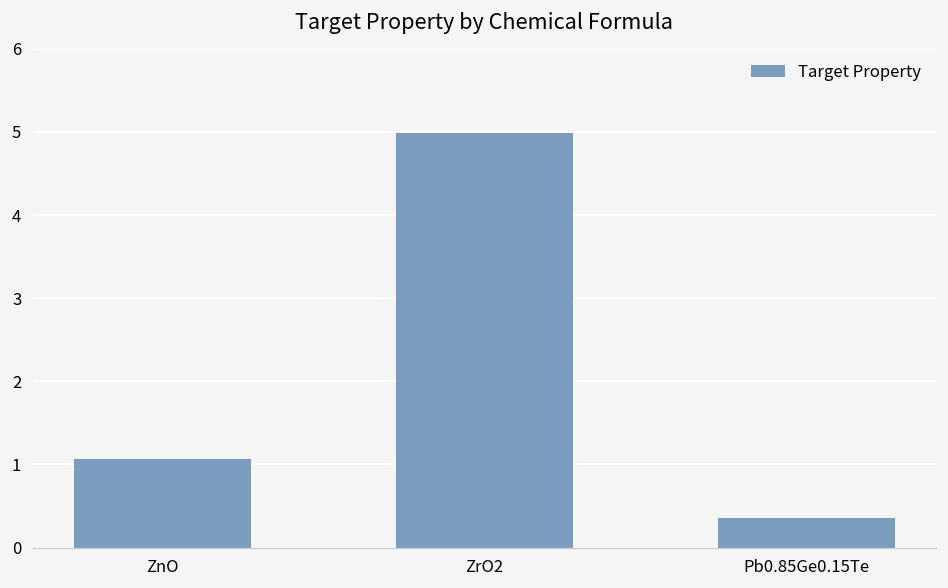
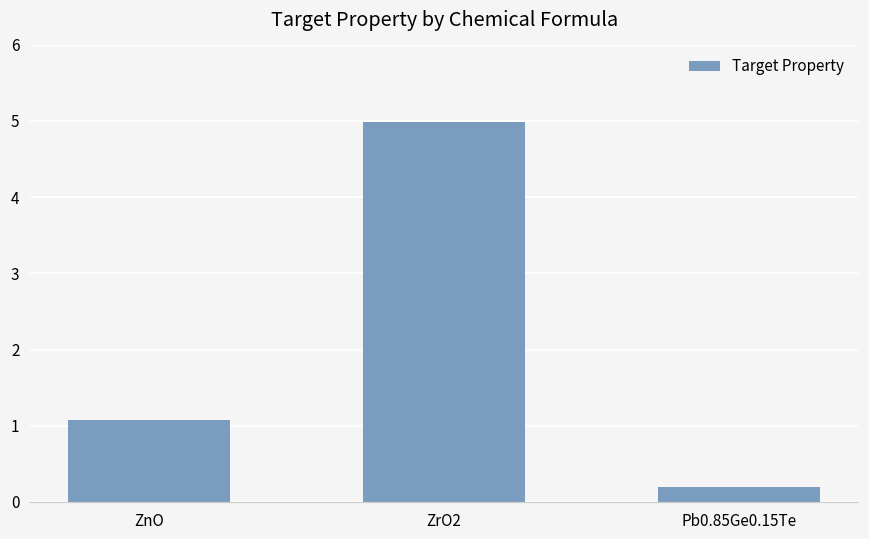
  {
    "ZnO": 1.1,
    "ZrO2": 5.0,
-   "Pb0.85Ge0.15Te": 0.4
+   "Pb0.85Ge0.15Te": 0.2
  }
